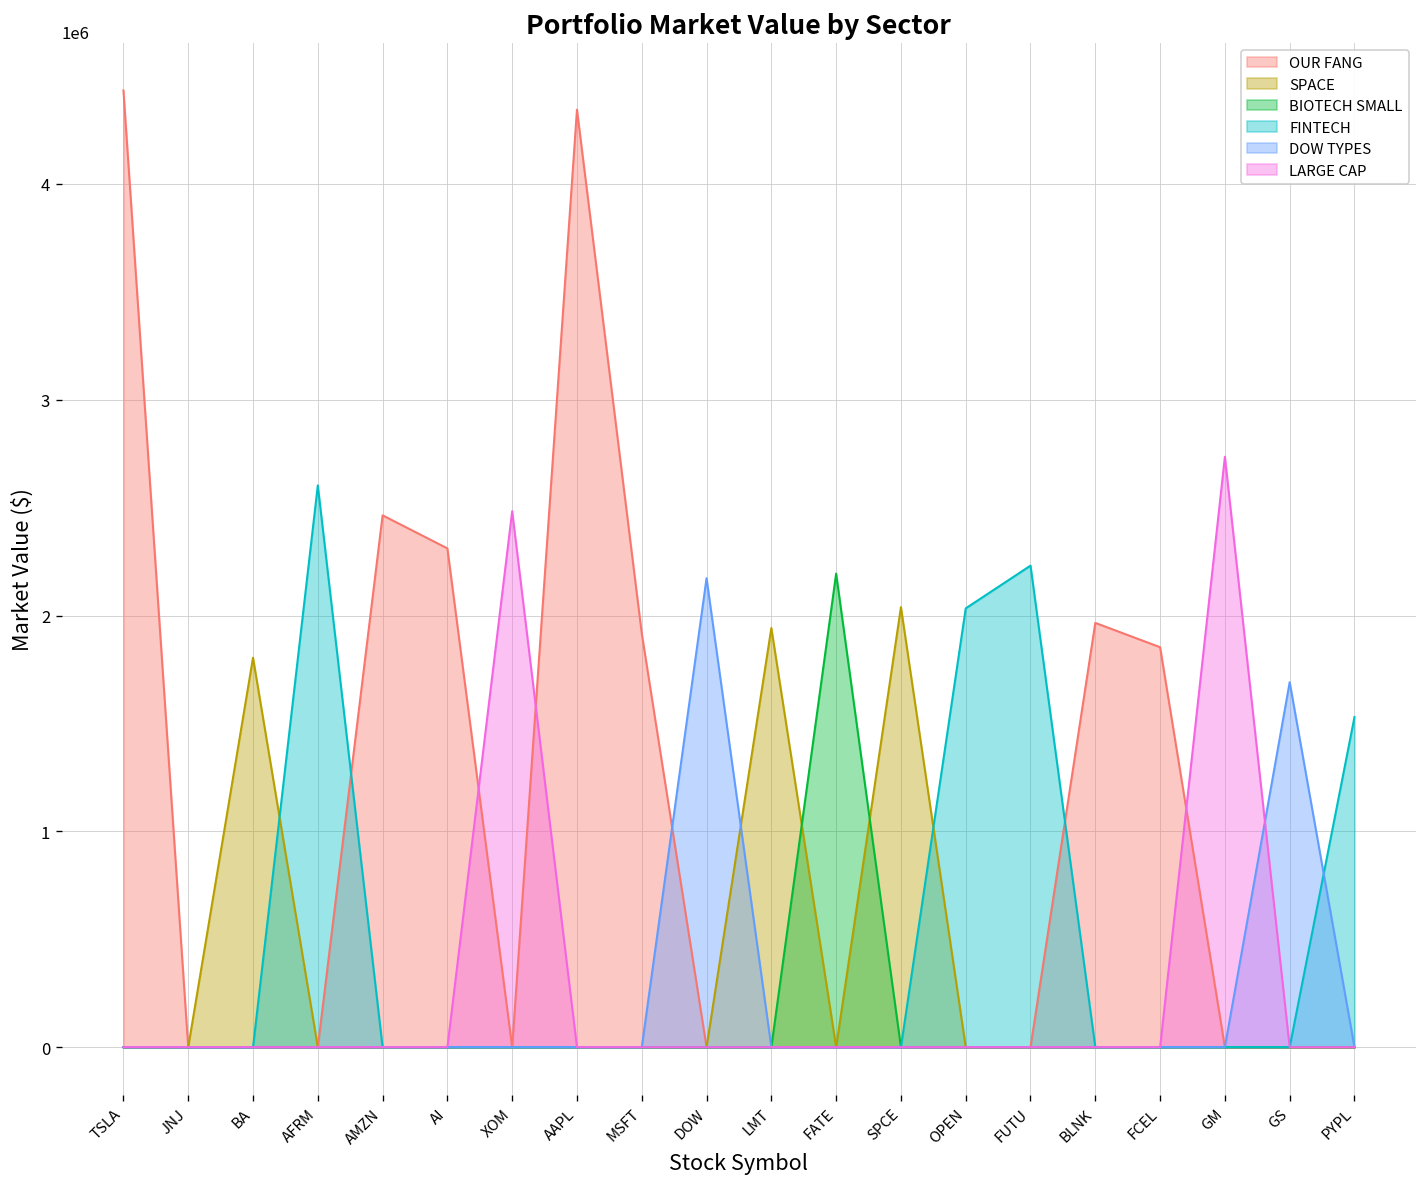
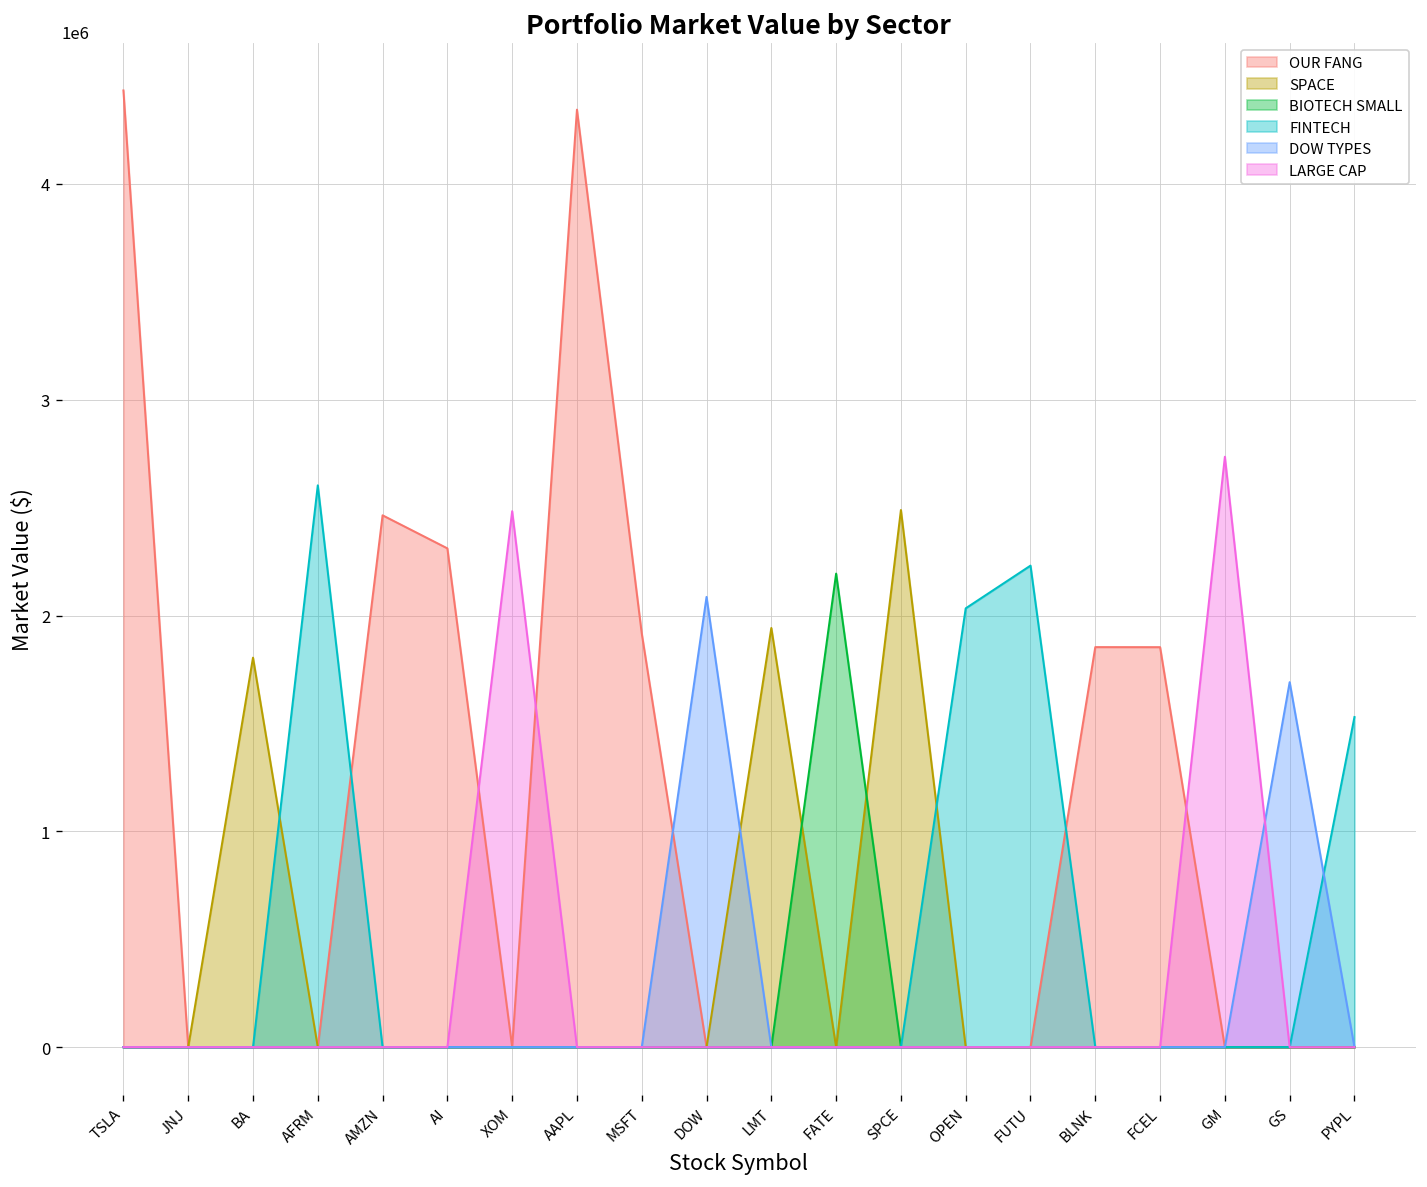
  {
    "OUR FANG": {
      "TSLA": 4430000,
      "AMZN": 2460000,
      "AI": 2310000,
      "AAPL": 4340000,
      "MSFT": 1920000,
-     "BLNK": 1970000,
+     "BLNK": 1850000,
      "FCEL": 1850000
    },
    "SPACE": {
      "BA": 1800000,
      "LMT": 1940000,
-     "SPCE": 2040000
+     "SPCE": 2490000
    },
    "BIOTECH SMALL": {
      "FATE": 2190000
    },
    "FINTECH": {
      "AFRM": 2600000,
      "OPEN": 2030000,
      "FUTU": 2230000,
      "PYPL": 1530000
    },
    "DOW TYPES": {
-     "DOW": 2170000,
+     "DOW": 2090000,
      "GS": 1690000
    },
    "LARGE CAP": {
      "XOM": 2480000,
      "GM": 2740000
    }
  }
